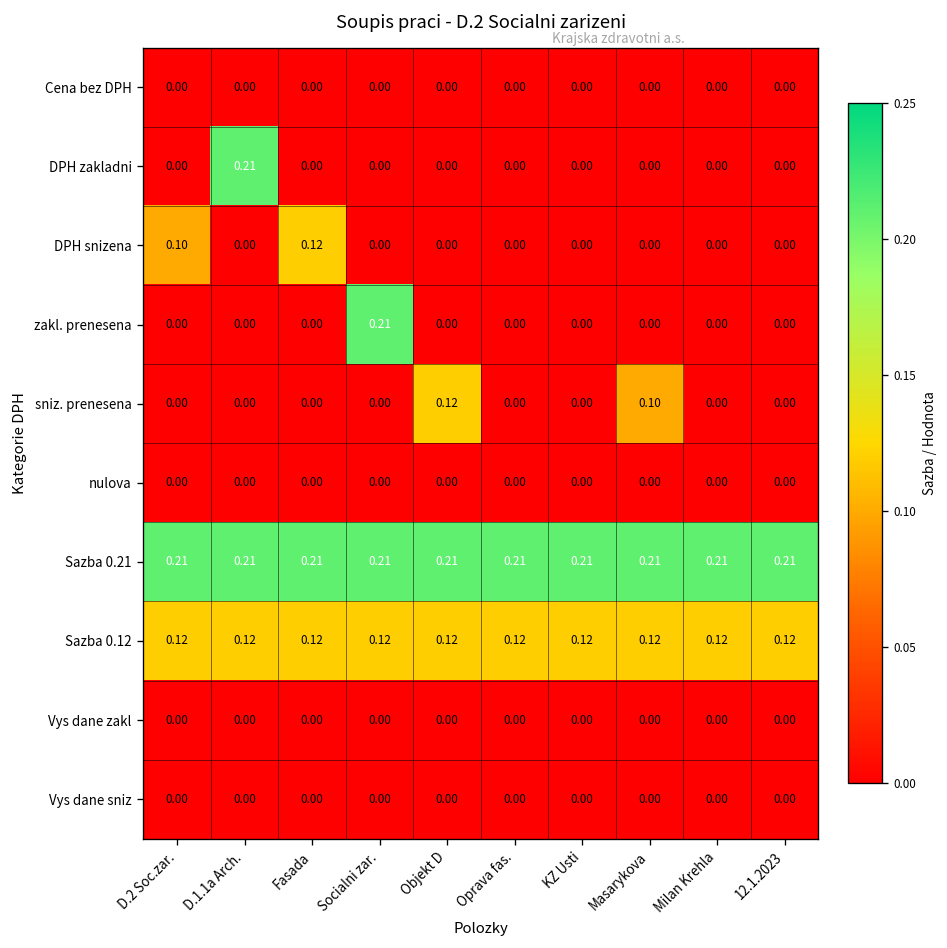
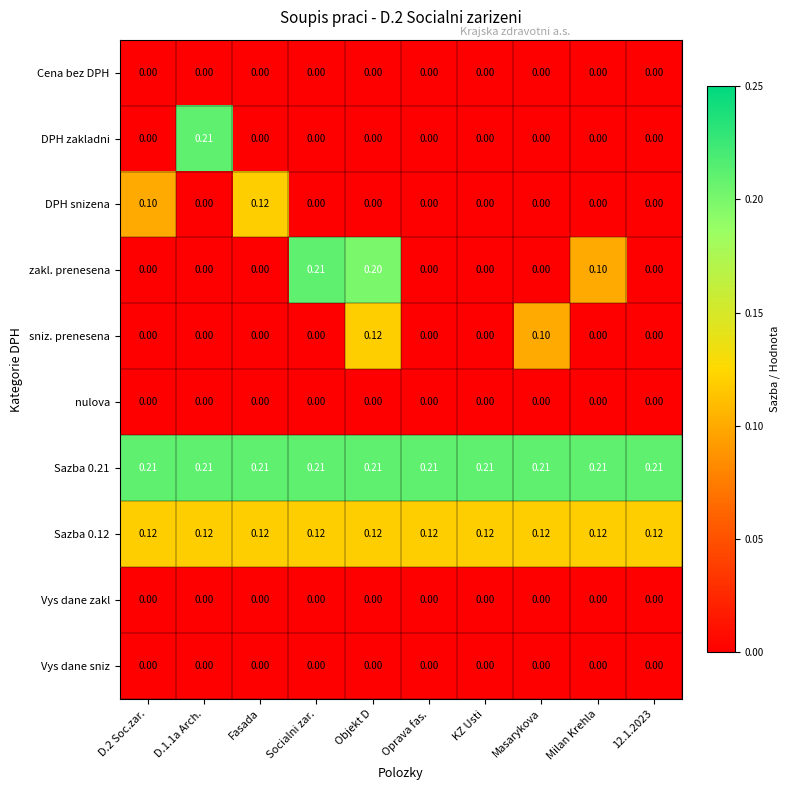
  {
    "Cena bez DPH": {
      "D.2 Soc.zar.": 0.00,
      "D.1.1a Arch.": 0.00,
      "Fasada": 0.00,
      "Socialni zar.": 0.00,
      "Objekt D": 0.00,
      "Oprava fas.": 0.00,
      "KZ Usti": 0.00,
      "Masarykova": 0.00,
      "Milan Krehla": 0.00,
      "12.1.2023": 0.00
    },
    "DPH zakladni": {
      "D.2 Soc.zar.": 0.00,
      "D.1.1a Arch.": 0.21,
      "Fasada": 0.00,
      "Socialni zar.": 0.00,
      "Objekt D": 0.00,
      "Oprava fas.": 0.00,
      "KZ Usti": 0.00,
      "Masarykova": 0.00,
      "Milan Krehla": 0.00,
      "12.1.2023": 0.00
    },
    "DPH snizena": {
      "D.2 Soc.zar.": 0.10,
      "D.1.1a Arch.": 0.00,
      "Fasada": 0.12,
      "Socialni zar.": 0.00,
      "Objekt D": 0.00,
      "Oprava fas.": 0.00,
      "KZ Usti": 0.00,
      "Masarykova": 0.00,
      "Milan Krehla": 0.00,
      "12.1.2023": 0.00
    },
    "zakl. prenesena": {
      "D.2 Soc.zar.": 0.00,
      "D.1.1a Arch.": 0.00,
      "Fasada": 0.00,
      "Socialni zar.": 0.21,
-     "Objekt D": 0.00,
+     "Objekt D": 0.20,
      "Oprava fas.": 0.00,
      "KZ Usti": 0.00,
      "Masarykova": 0.00,
-     "Milan Krehla": 0.00,
+     "Milan Krehla": 0.10,
      "12.1.2023": 0.00
    },
    "sniz. prenesena": {
      "D.2 Soc.zar.": 0.00,
      "D.1.1a Arch.": 0.00,
      "Fasada": 0.00,
      "Socialni zar.": 0.00,
      "Objekt D": 0.12,
      "Oprava fas.": 0.00,
      "KZ Usti": 0.00,
      "Masarykova": 0.10,
      "Milan Krehla": 0.00,
      "12.1.2023": 0.00
    },
    "nulova": {
      "D.2 Soc.zar.": 0.00,
      "D.1.1a Arch.": 0.00,
      "Fasada": 0.00,
      "Socialni zar.": 0.00,
      "Objekt D": 0.00,
      "Oprava fas.": 0.00,
      "KZ Usti": 0.00,
      "Masarykova": 0.00,
      "Milan Krehla": 0.00,
      "12.1.2023": 0.00
    },
    "Sazba 0.21": {
      "D.2 Soc.zar.": 0.21,
      "D.1.1a Arch.": 0.21,
      "Fasada": 0.21,
      "Socialni zar.": 0.21,
      "Objekt D": 0.21,
      "Oprava fas.": 0.21,
      "KZ Usti": 0.21,
      "Masarykova": 0.21,
      "Milan Krehla": 0.21,
      "12.1.2023": 0.21
    },
    "Sazba 0.12": {
      "D.2 Soc.zar.": 0.12,
      "D.1.1a Arch.": 0.12,
      "Fasada": 0.12,
      "Socialni zar.": 0.12,
      "Objekt D": 0.12,
      "Oprava fas.": 0.12,
      "KZ Usti": 0.12,
      "Masarykova": 0.12,
      "Milan Krehla": 0.12,
      "12.1.2023": 0.12
    },
    "Vys dane zakl": {
      "D.2 Soc.zar.": 0.00,
      "D.1.1a Arch.": 0.00,
      "Fasada": 0.00,
      "Socialni zar.": 0.00,
      "Objekt D": 0.00,
      "Oprava fas.": 0.00,
      "KZ Usti": 0.00,
      "Masarykova": 0.00,
      "Milan Krehla": 0.00,
      "12.1.2023": 0.00
    },
    "Vys dane sniz": {
      "D.2 Soc.zar.": 0.00,
      "D.1.1a Arch.": 0.00,
      "Fasada": 0.00,
      "Socialni zar.": 0.00,
      "Objekt D": 0.00,
      "Oprava fas.": 0.00,
      "KZ Usti": 0.00,
      "Masarykova": 0.00,
      "Milan Krehla": 0.00,
      "12.1.2023": 0.00
    }
  }
